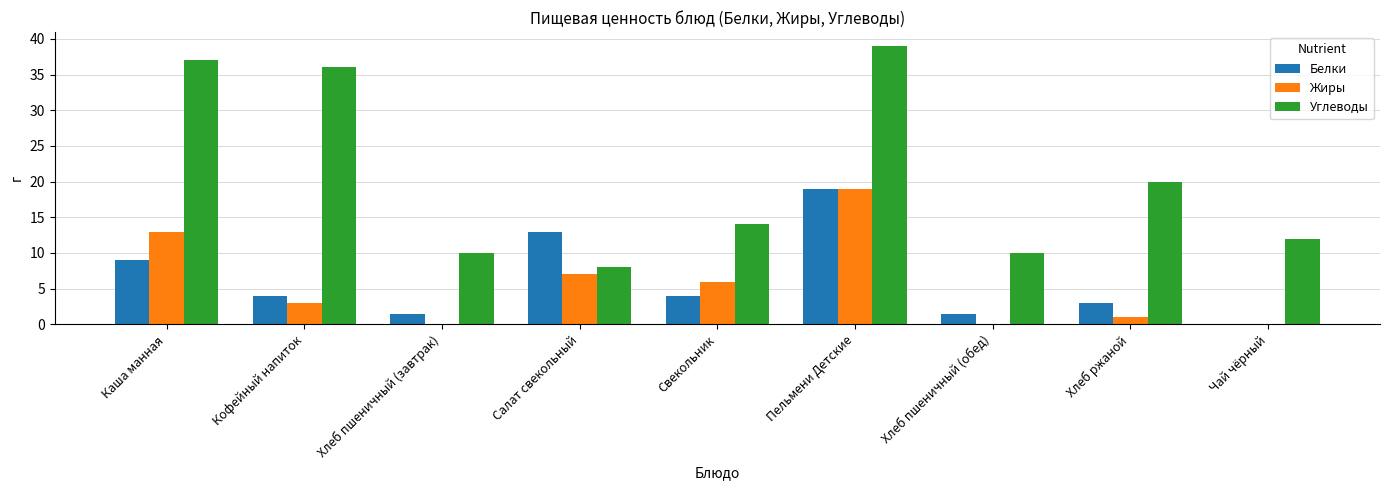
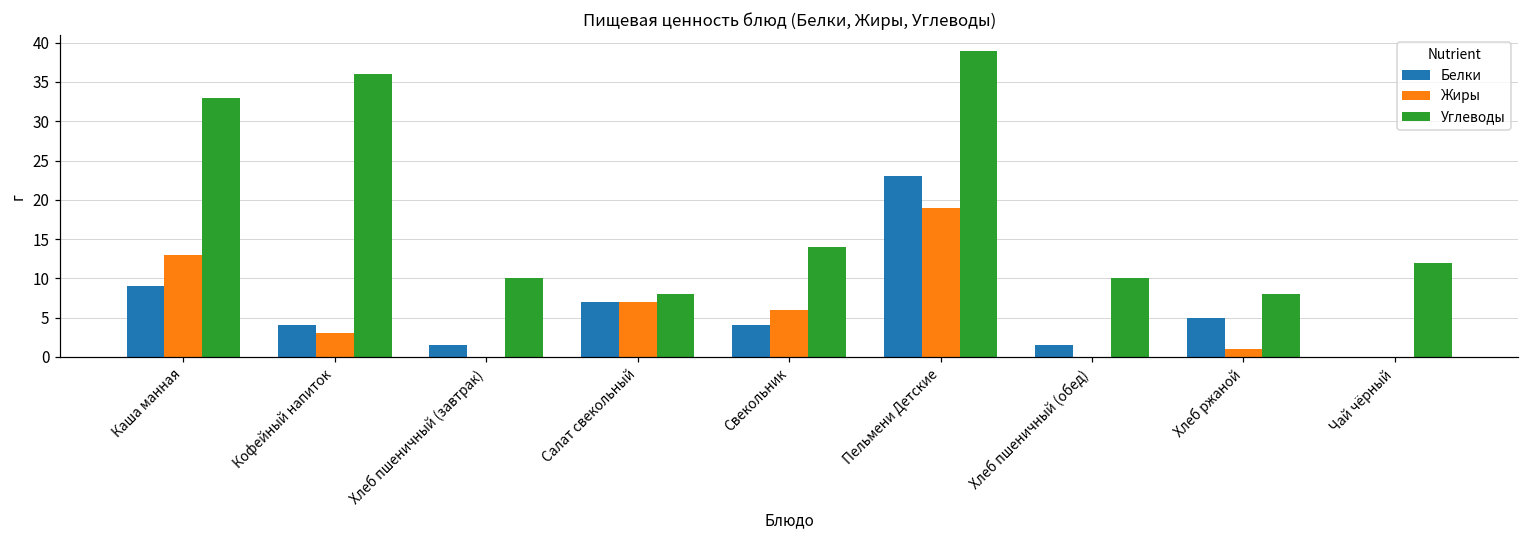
  {
    "Белки": {
      "Каша манная": 9,
      "Кофейный напиток": 4,
      "Хлеб пшеничный (завтрак)": 2,
-     "Салат свекольный": 13,
+     "Салат свекольный": 7,
      "Свекольник": 4,
-     "Пельмени Детские": 19,
+     "Пельмени Детские": 23,
      "Хлеб пшеничный (обед)": 2,
-     "Хлеб ржаной": 3,
+     "Хлеб ржаной": 5,
      "Чай чёрный": 0
    },
    "Жиры": {
      "Каша манная": 13,
      "Кофейный напиток": 3,
      "Хлеб пшеничный (завтрак)": 0,
      "Салат свекольный": 7,
      "Свекольник": 6,
      "Пельмени Детские": 19,
      "Хлеб пшеничный (обед)": 0,
      "Хлеб ржаной": 1,
      "Чай чёрный": 0
    },
    "Углеводы": {
-     "Каша манная": 37,
+     "Каша манная": 33,
      "Кофейный напиток": 36,
      "Хлеб пшеничный (завтрак)": 10,
      "Салат свекольный": 8,
      "Свекольник": 14,
      "Пельмени Детские": 39,
      "Хлеб пшеничный (обед)": 10,
-     "Хлеб ржаной": 20,
+     "Хлеб ржаной": 8,
      "Чай чёрный": 12
    }
  }
